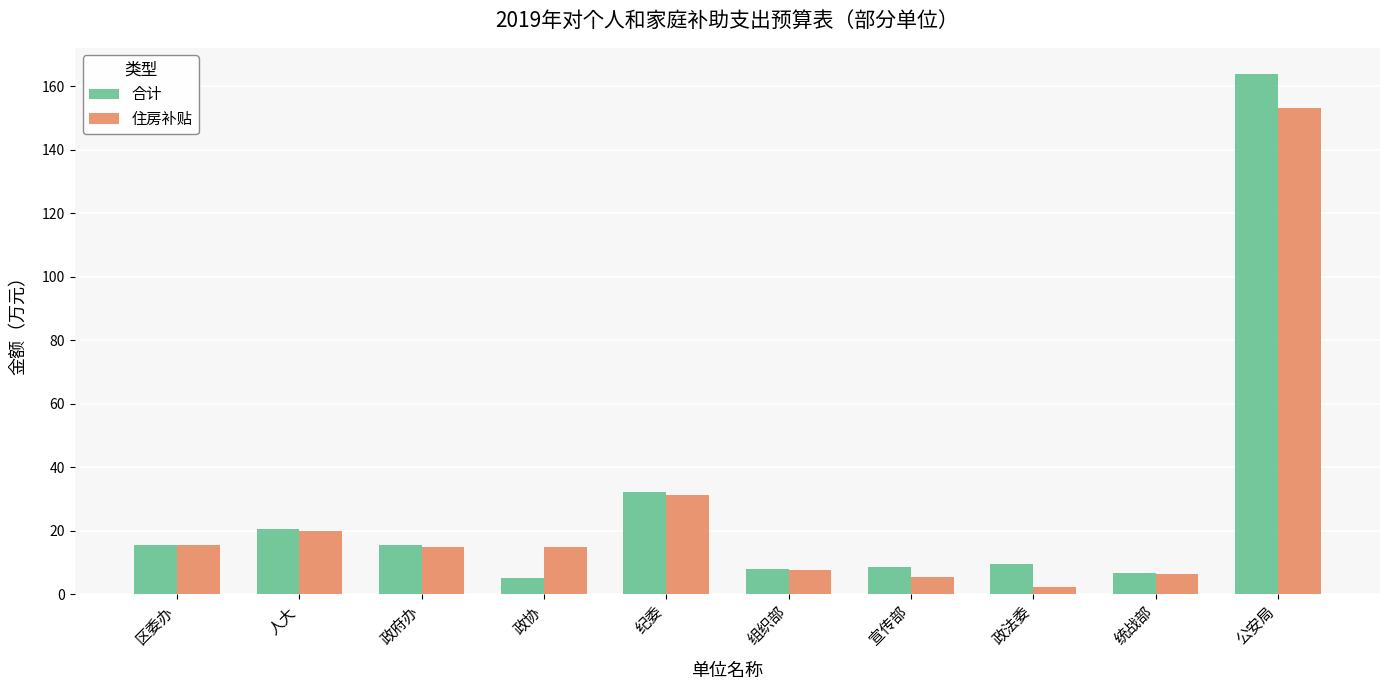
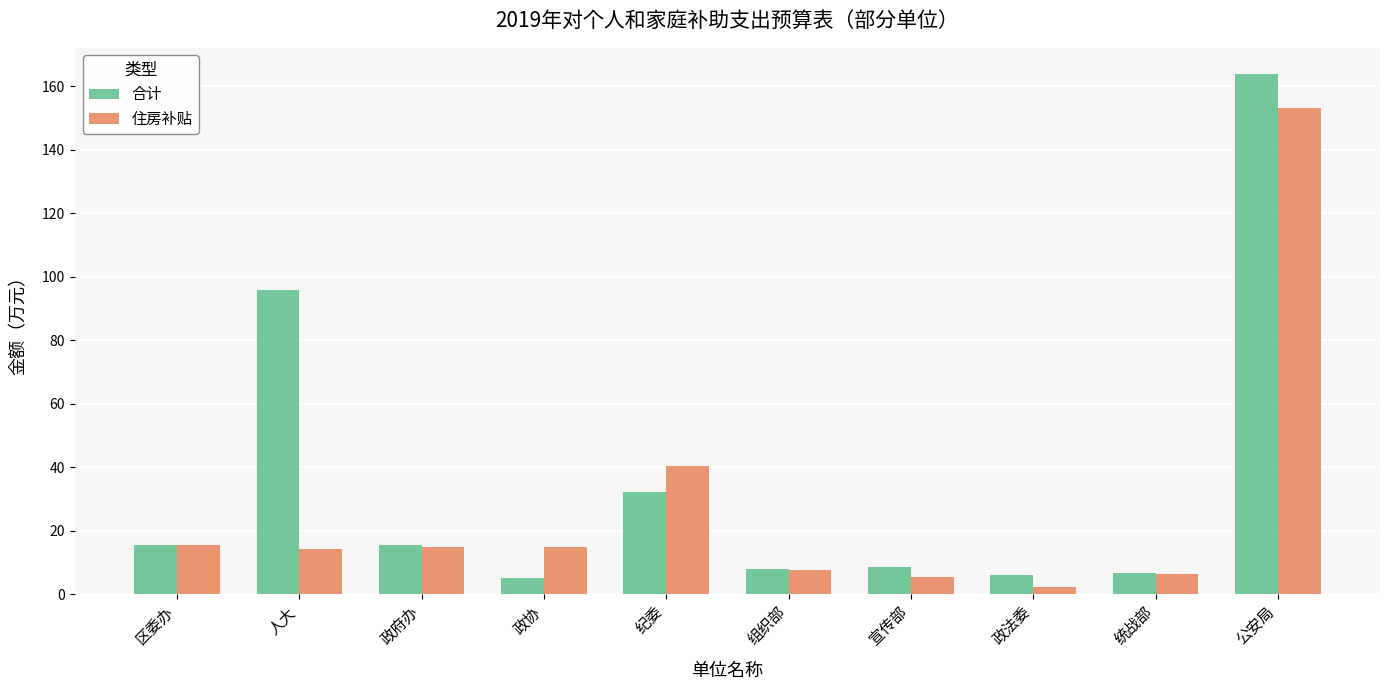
  {
    "合计": {
      "区委办": 15,
-     "人大": 20,
+     "人大": 96,
      "政府办": 15,
      "政协": 5,
      "纪委": 32,
      "组织部": 8,
      "宣传部": 8,
-     "政法委": 9,
+     "政法委": 6,
      "统战部": 7,
      "公安局": 164
    },
    "住房补贴": {
      "区委办": 15,
-     "人大": 20,
+     "人大": 14,
      "政府办": 15,
      "政协": 15,
-     "纪委": 31,
+     "纪委": 40,
      "组织部": 8,
      "宣传部": 5,
      "政法委": 2,
      "统战部": 6,
      "公安局": 153
    }
  }
